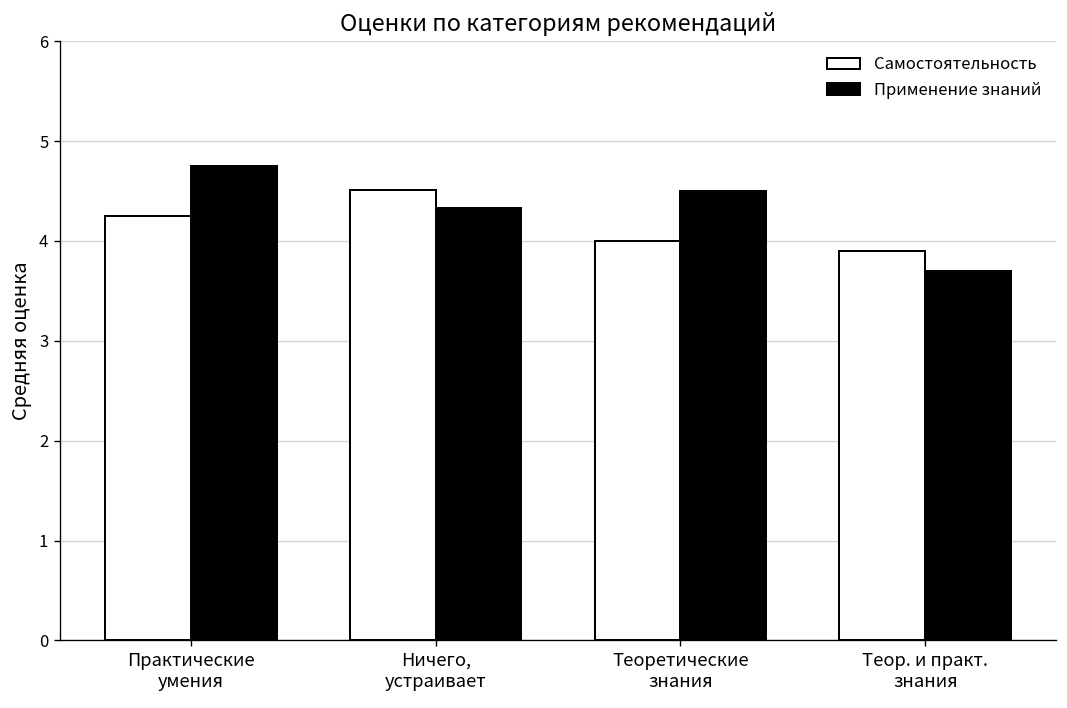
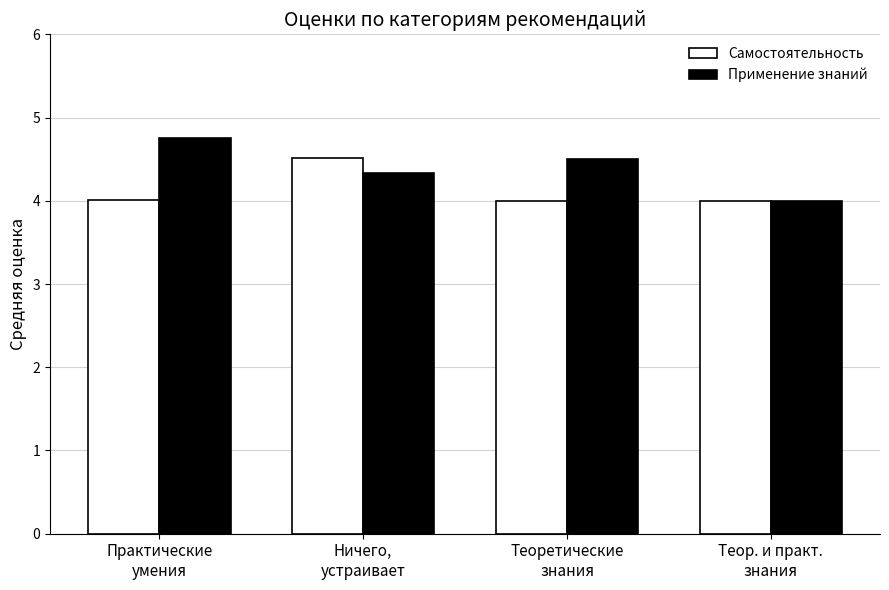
  {
    "Самостоятельность": {
-     "Практические умения": 4.3,
+     "Практические умения": 4.0,
      "Ничего, устраивает": 4.5,
      "Теоретические знания": 4.0,
-     "Теор. и практ. знания": 3.9
+     "Теор. и практ. знания": 4.0
    },
    "Применение знаний": {
      "Практические умения": 4.8,
      "Ничего, устраивает": 4.3,
      "Теоретические знания": 4.5,
-     "Теор. и практ. знания": 3.7
+     "Теор. и практ. знания": 4.0
    }
  }
